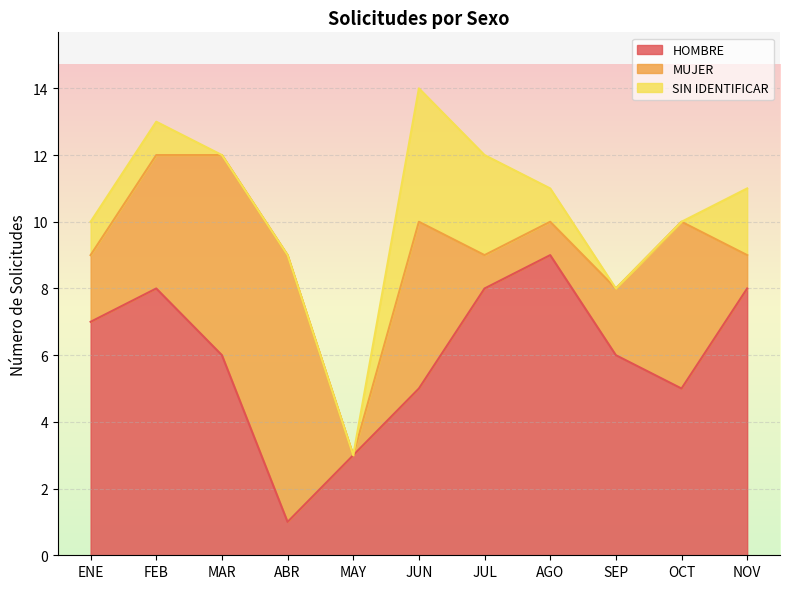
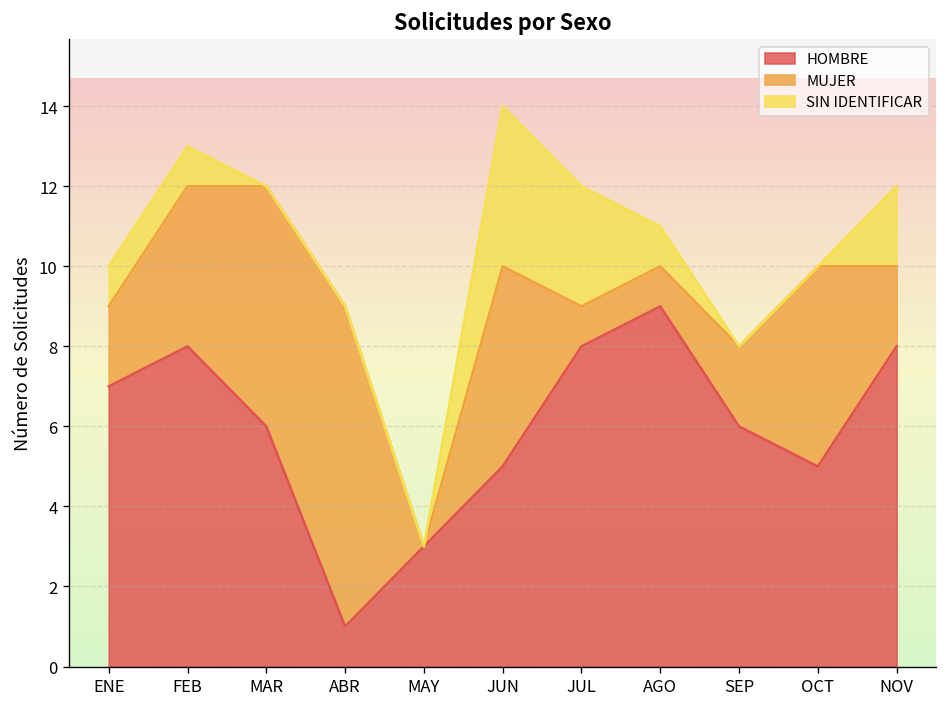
  {
    "HOMBRE": {
      "ENE": 7,
      "FEB": 8,
      "MAR": 6,
      "ABR": 1,
      "JUN": 5,
      "JUL": 8,
      "AGO": 9,
      "SEP": 6,
      "OCT": 5,
      "NOV": 8
    },
    "MUJER": {
      "ENE": 2,
      "FEB": 4,
      "JUN": 5,
      "JUL": 1,
      "AGO": 1,
-     "NOV": 1
+     "NOV": 2
    },
    "SIN IDENTIFICAR": {
      "ENE": 1,
      "FEB": 1,
      "JUN": 4,
      "JUL": 3,
      "AGO": 1,
      "NOV": 2
    }
  }
